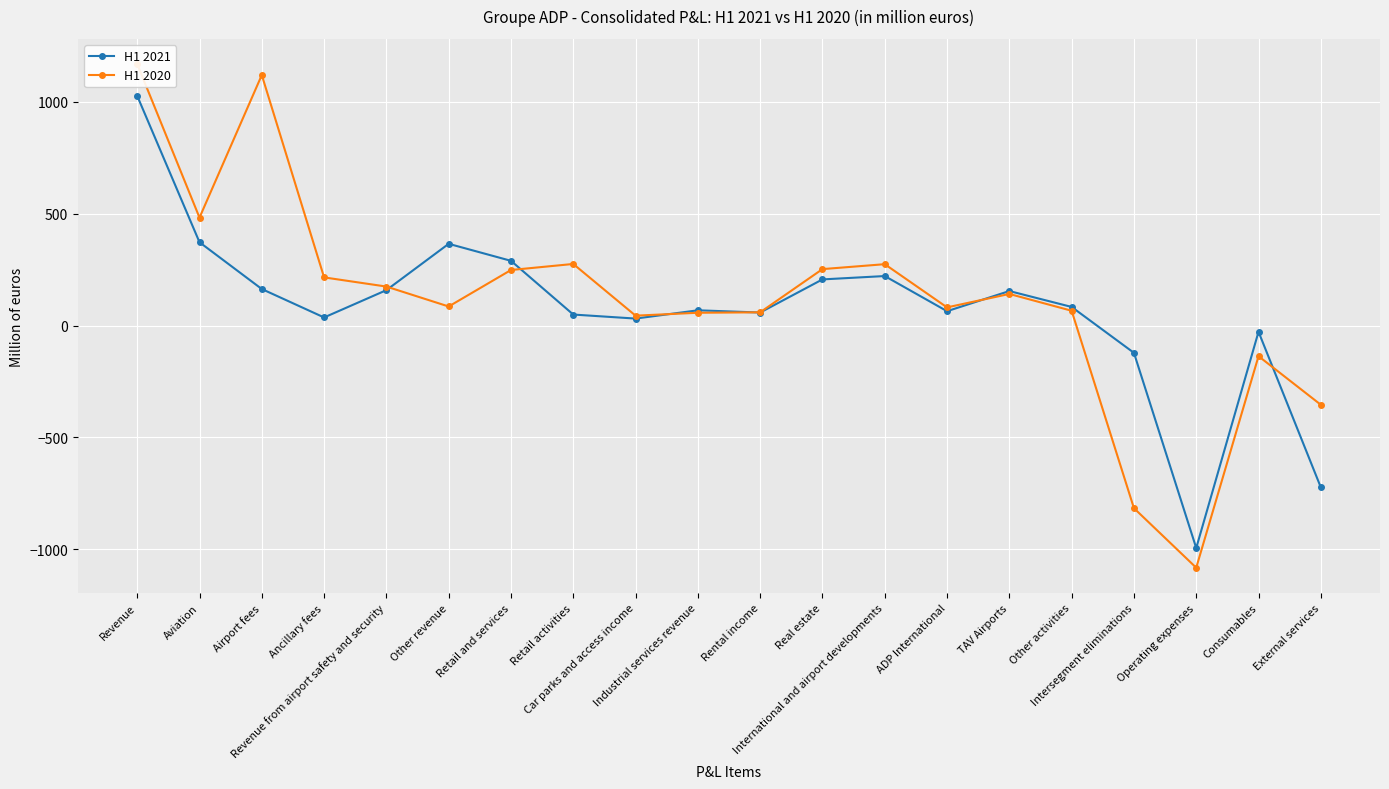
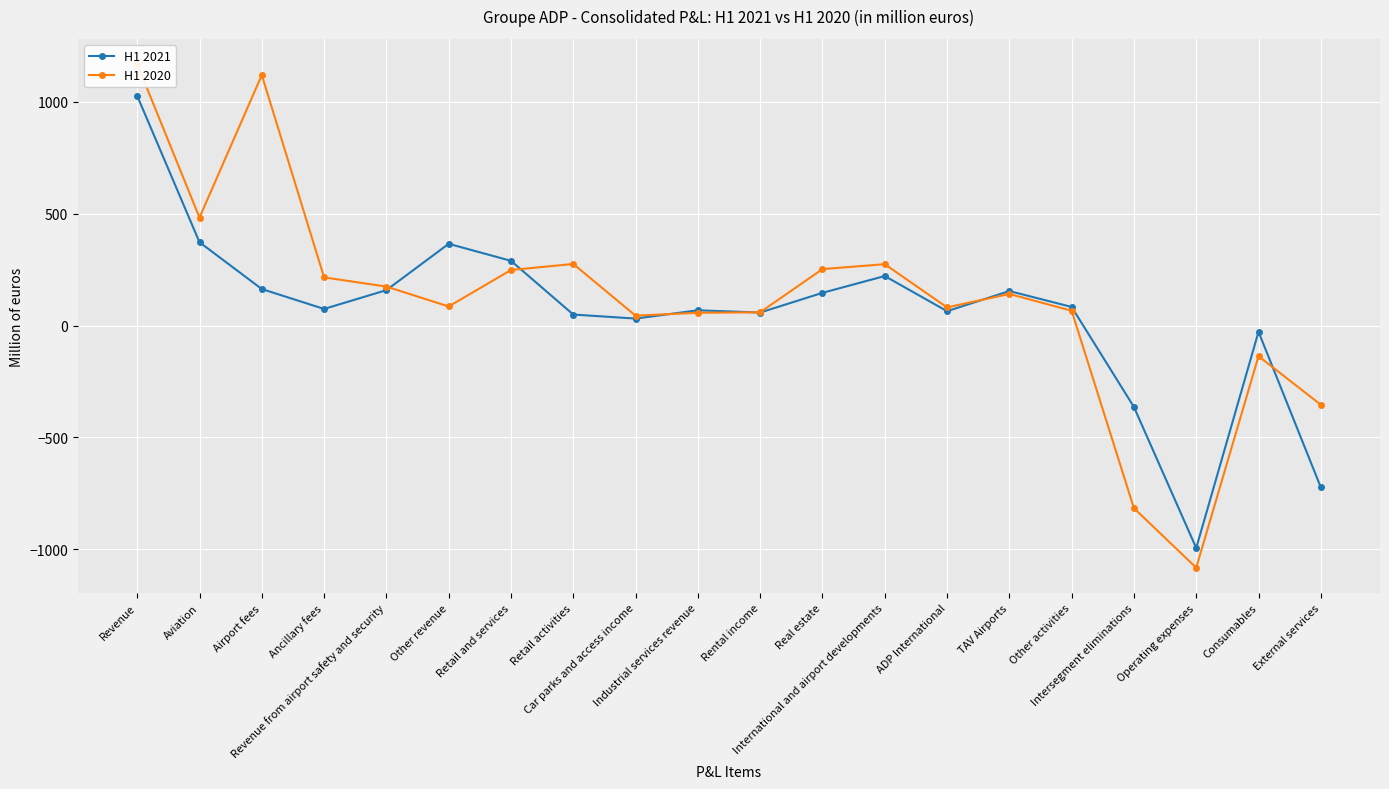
  {
    "H1 2021": {
      "Revenue": 1030,
      "Aviation": 370,
      "Airport fees": 160,
-     "Ancillary fees": 40,
+     "Ancillary fees": 70,
      "Revenue from airport safety and security": 160,
      "Other revenue": 370,
      "Retail and services": 290,
      "Retail activities": 50,
      "Car parks and access income": 30,
-     "Real estate": 210,
+     "Real estate": 150,
      "International and airport developments": 220,
      "ADP International": 60,
      "TAV Airports": 150,
      "Other activities": 80,
-     "Intersegment eliminations": -120,
+     "Intersegment eliminations": -360,
      "Operating expenses": -990,
      "Consumables": -30,
      "External services": -720
    },
    "H1 2020": {
      "Aviation": 480,
      "Airport fees": 1120,
      "Ancillary fees": 220,
      "Revenue from airport safety and security": 170,
      "Other revenue": 90,
      "Retail and services": 250,
      "Retail activities": 280,
      "Car parks and access income": 40,
      "Real estate": 250,
      "International and airport developments": 270,
      "ADP International": 80,
      "TAV Airports": 140,
      "Other activities": 70,
      "Intersegment eliminations": -820,
      "Operating expenses": -1080,
      "Consumables": -140,
      "External services": -350
    }
  }
